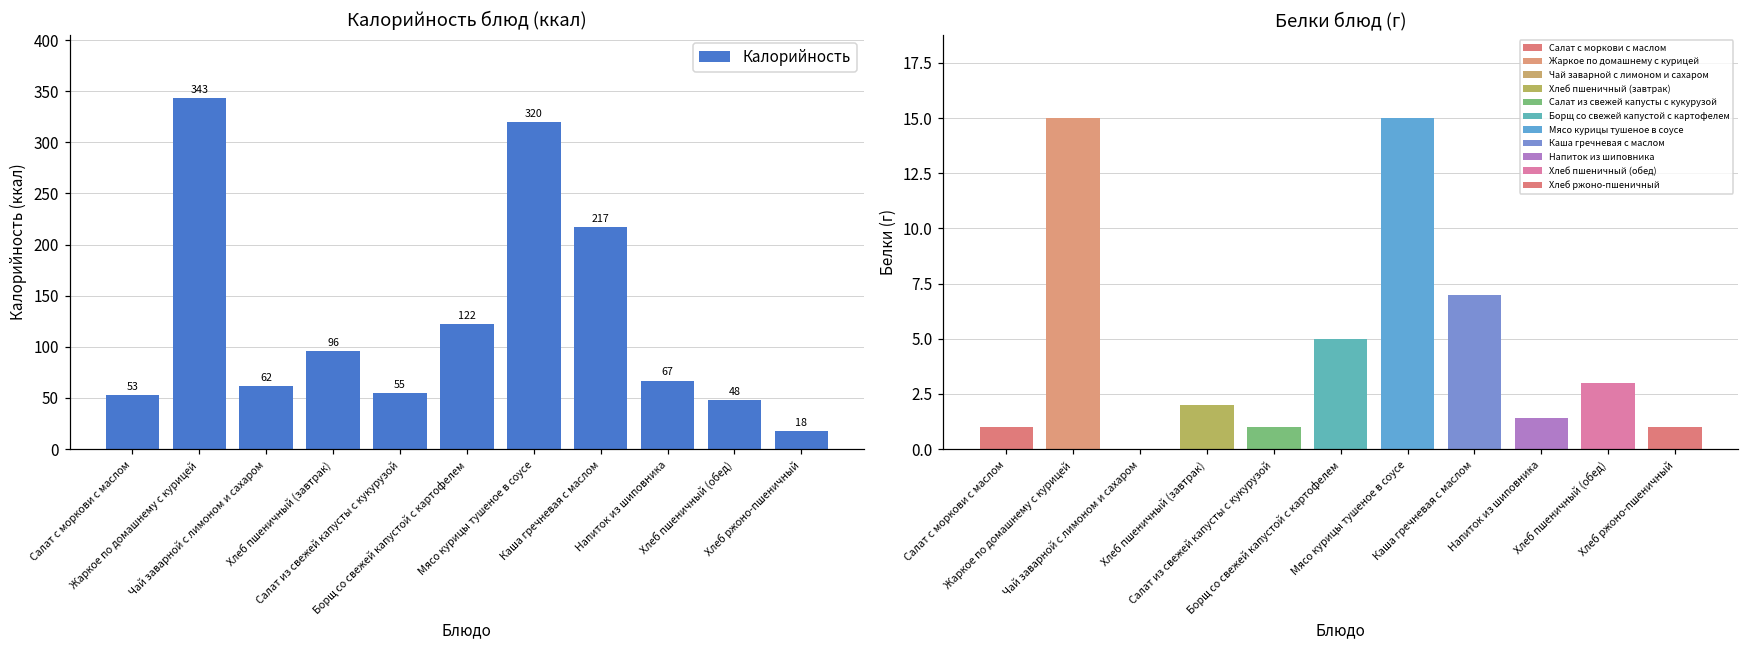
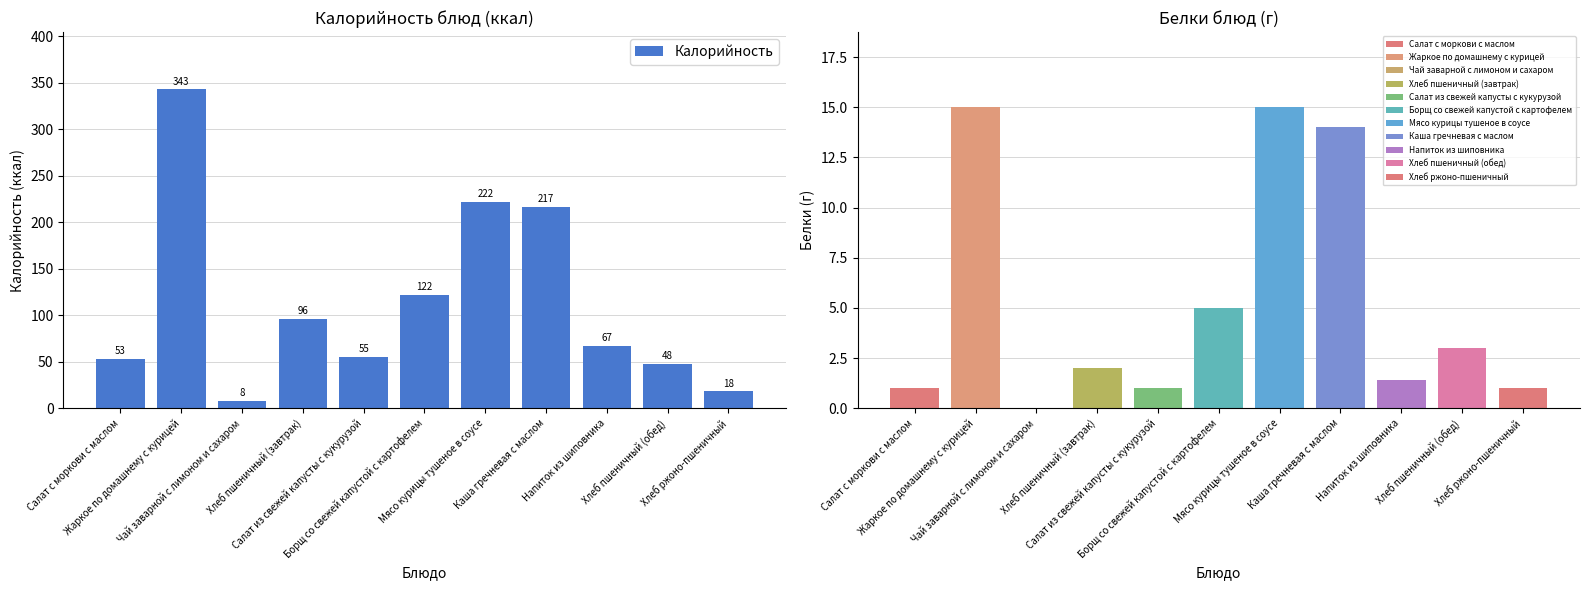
  {
    "Калорийность блюд (ккал)": {
      "Салат с моркови с маслом": 53,
      "Жаркое по домашнему с курицей": 343,
-     "Чай заварной с лимоном и сахаром": 62,
+     "Чай заварной с лимоном и сахаром": 8,
      "Хлеб пшеничный (завтрак)": 96,
      "Салат из свежей капусты с кукурузой": 55,
      "Борщ со свежей капустой с картофелем": 122,
-     "Мясо курицы тушеное в соусе": 320,
+     "Мясо курицы тушеное в соусе": 222,
      "Каша гречневая с маслом": 217,
      "Напиток из шиповника": 67,
      "Хлеб пшеничный (обед)": 48,
      "Хлеб ржоно-пшеничный": 18
    },
    "Белки блюд (г)": {
      "Салат с моркови с маслом": 1,
      "Жаркое по домашнему с курицей": 15,
      "Чай заварной с лимоном и сахаром": 0,
      "Хлеб пшеничный (завтрак)": 2,
      "Салат из свежей капусты с кукурузой": 1,
      "Борщ со свежей капустой с картофелем": 5,
      "Мясо курицы тушеное в соусе": 15,
-     "Каша гречневая с маслом": 7,
+     "Каша гречневая с маслом": 14,
      "Напиток из шиповника": 1.4,
      "Хлеб пшеничный (обед)": 3,
      "Хлеб ржоно-пшеничный": 1
    }
  }
